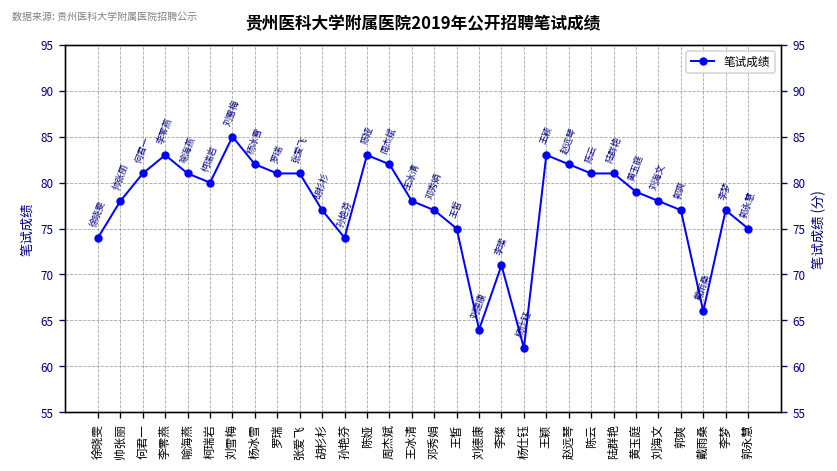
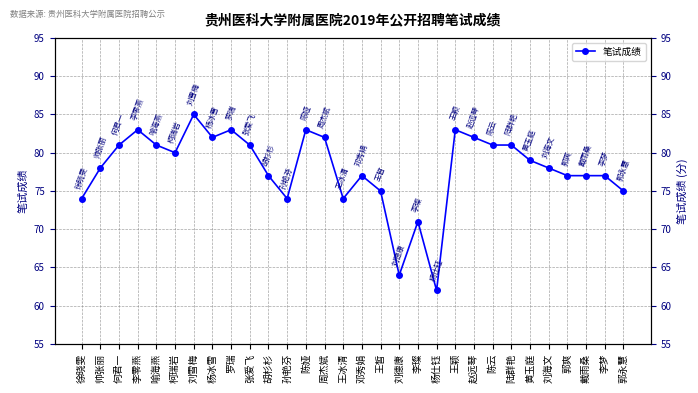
  {
    "徐晓雯": 74,
    "帅张丽": 78,
    "何君一": 81,
    "李零燕": 83,
    "喻海燕": 81,
    "柯瑞岩": 80,
    "刘雪梅": 85,
    "杨冰雪": 82,
-   "罗瑞": 81,
+   "罗瑞": 83,
    "张爱飞": 81,
    "胡杉杉": 77,
    "孙艳芬": 74,
    "陈娅": 83,
    "周杰斌": 82,
-   "王冰清": 78,
+   "王冰清": 74,
    "邓秀娟": 77,
    "王皙": 75,
    "刘德康": 64,
    "李璨": 71,
    "杨仕钰": 62,
    "王颖": 83,
    "赵远琴": 82,
    "陈云": 81,
    "陆群艳": 81,
    "黄玉庭": 79,
    "刘海文": 78,
    "郭爽": 77,
-   "戴雨桑": 66,
+   "戴雨桑": 77,
    "李梦": 77,
    "郭永慧": 75
  }
